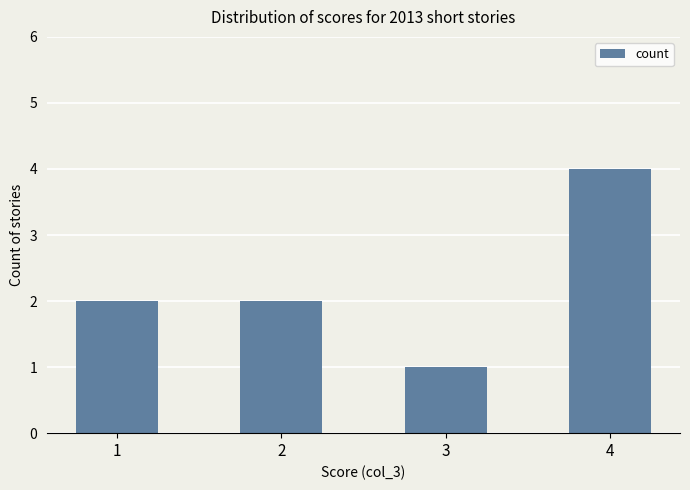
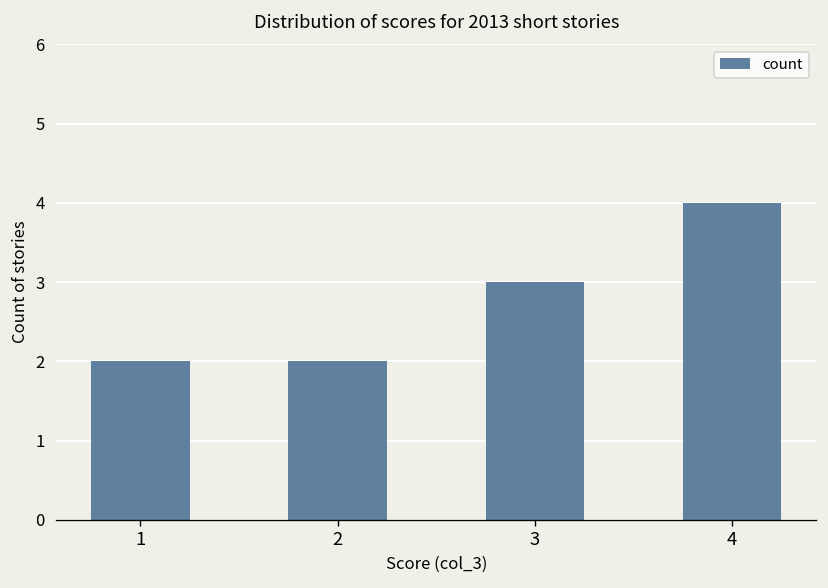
  {
    "1": 2,
    "2": 2,
-   "3": 1,
+   "3": 3,
    "4": 4
  }
